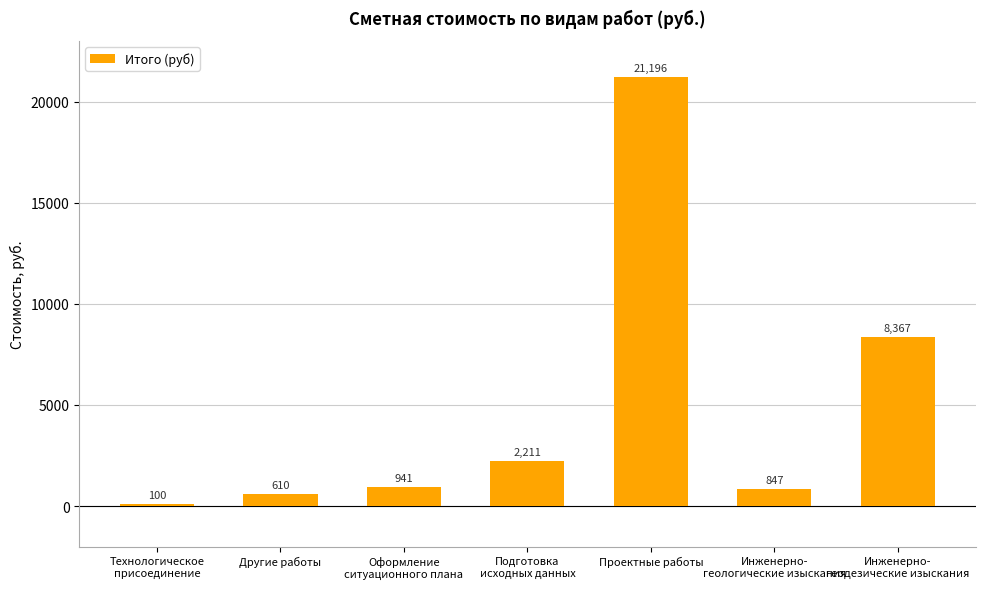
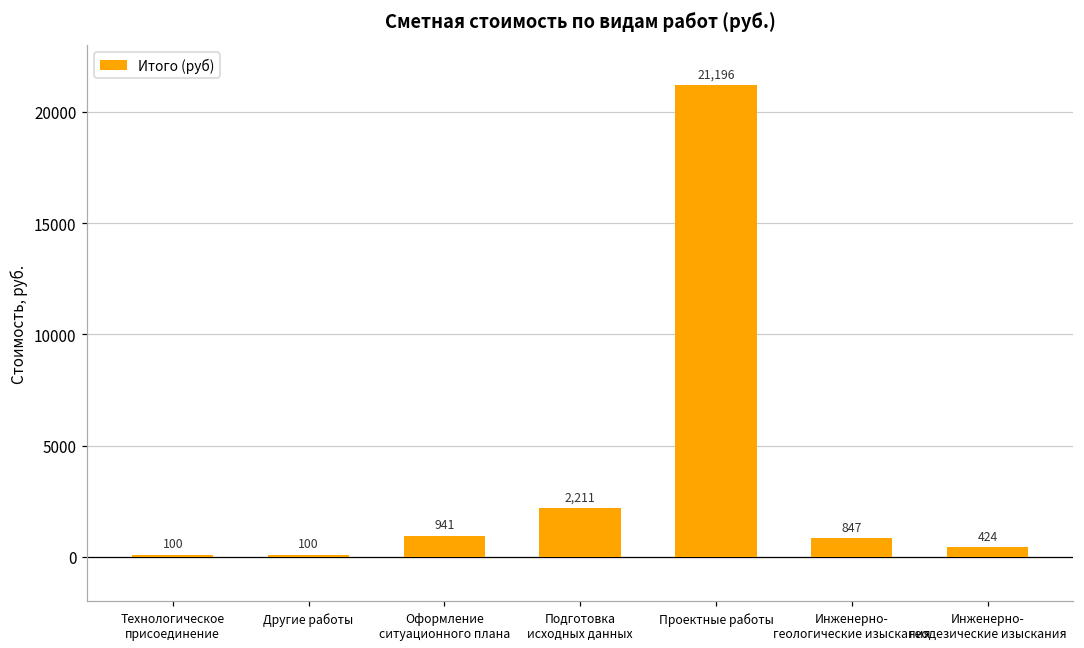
  {
    "Технологическое присоединение": "100",
-   "Другие работы": "610",
+   "Другие работы": "100",
    "Оформление ситуационного плана": "941",
    "Подготовка исходных данных": "2,211",
    "Проектные работы": "21,196",
    "Инженерно- геологические изыскания": "847",
-   "Инженерно- геодезические изыскания": "8,367"
+   "Инженерно- геодезические изыскания": "424"
  }
